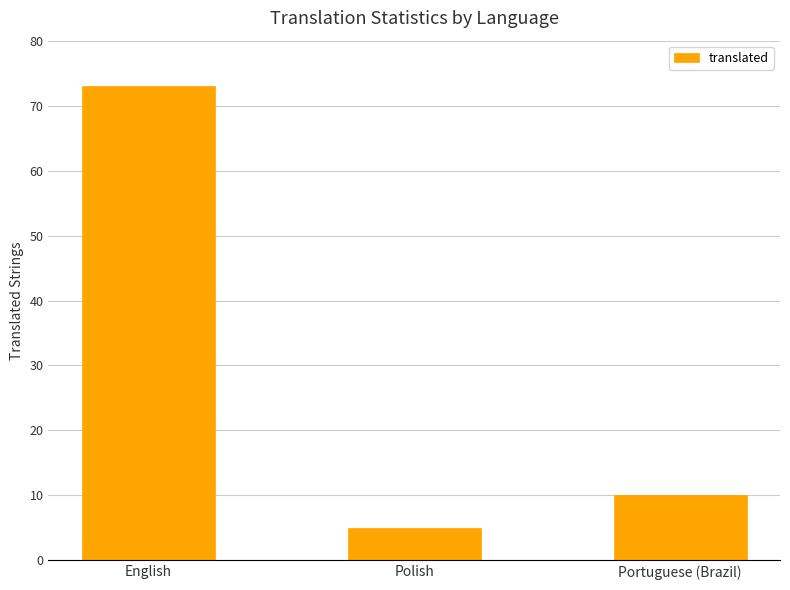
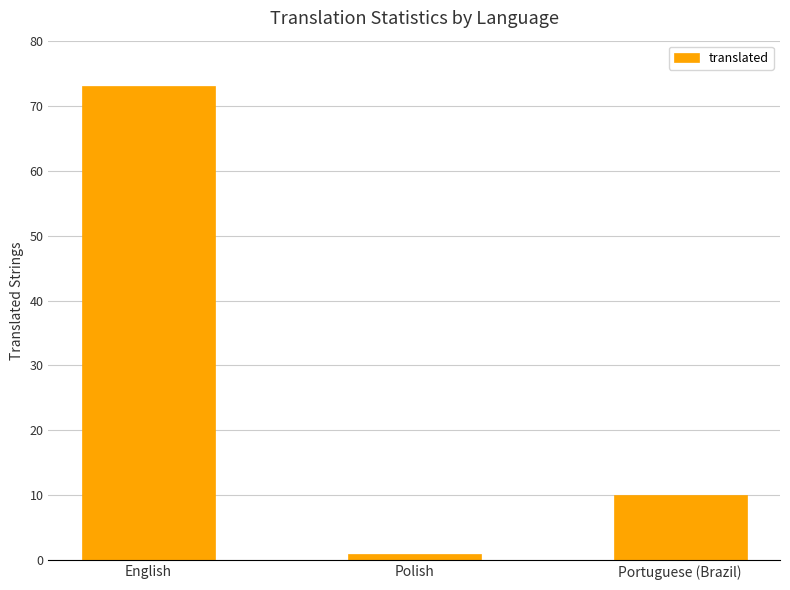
  {
    "English": 73,
-   "Polish": 5,
+   "Polish": 1,
    "Portuguese (Brazil)": 10
  }
